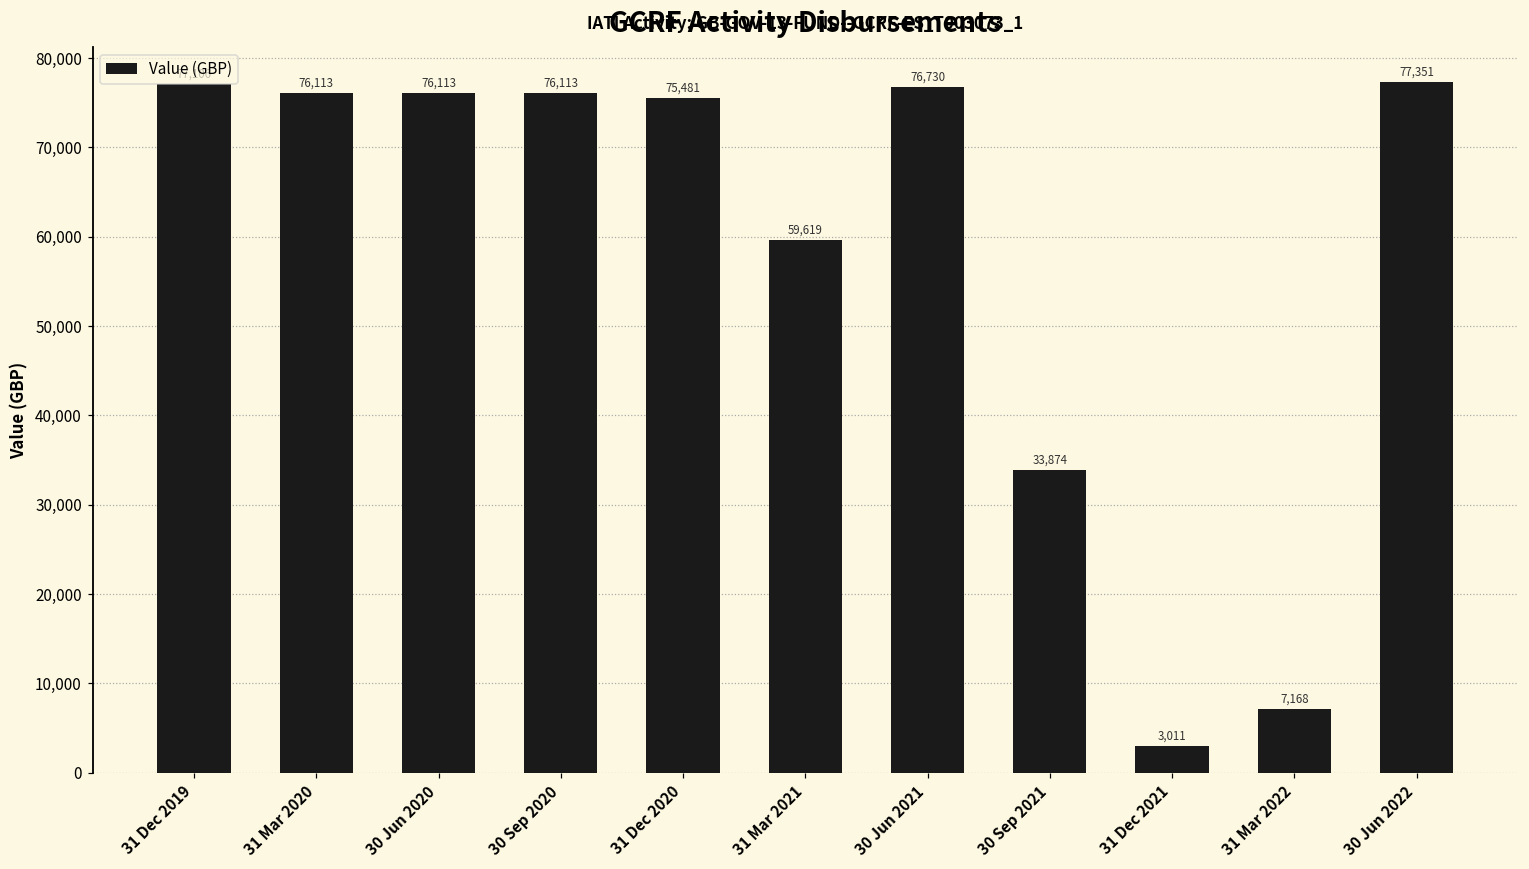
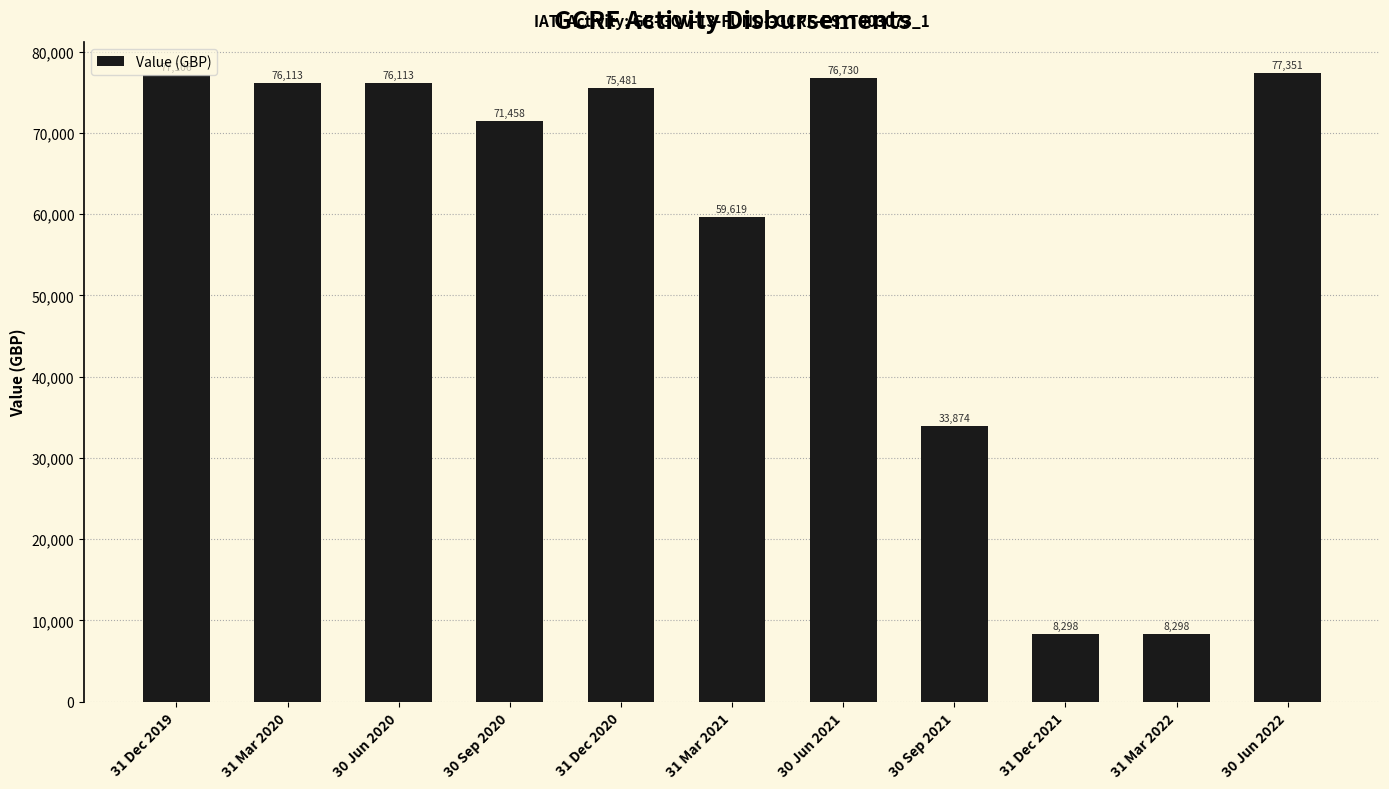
  {
    "31 Mar 2020": "76,113",
    "30 Jun 2020": "76,113",
-   "30 Sep 2020": "76,113",
+   "30 Sep 2020": "71,458",
    "31 Dec 2020": "75,481",
    "31 Mar 2021": "59,619",
    "30 Jun 2021": "76,730",
    "30 Sep 2021": "33,874",
-   "31 Dec 2021": "3,011",
-   "31 Mar 2022": "7,168",
+   "31 Dec 2021": "8,298",
+   "31 Mar 2022": "8,298",
    "30 Jun 2022": "77,351"
  }
